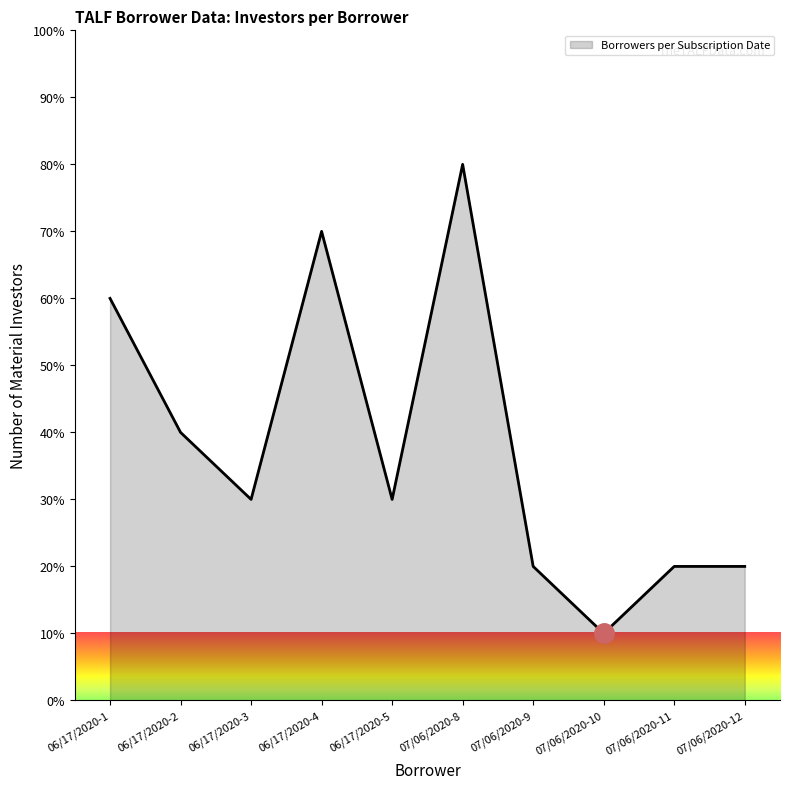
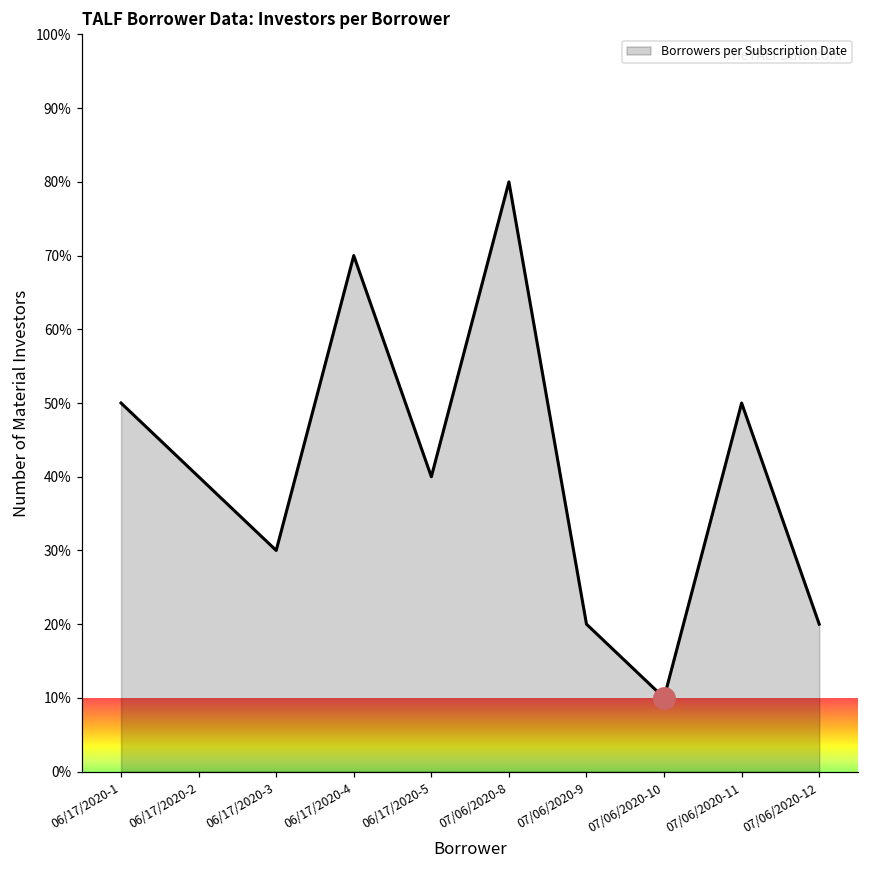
  {
    "Borrowers per Subscription Date": {
-     "06/17/2020-1": "60%",
+     "06/17/2020-1": "50%",
      "06/17/2020-2": "40%",
      "06/17/2020-3": "30%",
      "06/17/2020-4": "70%",
-     "06/17/2020-5": "30%",
+     "06/17/2020-5": "40%",
      "07/06/2020-8": "80%",
      "07/06/2020-9": "20%",
-     "07/06/2020-11": "20%",
+     "07/06/2020-11": "50%",
      "07/06/2020-12": "20%"
    }
  }
